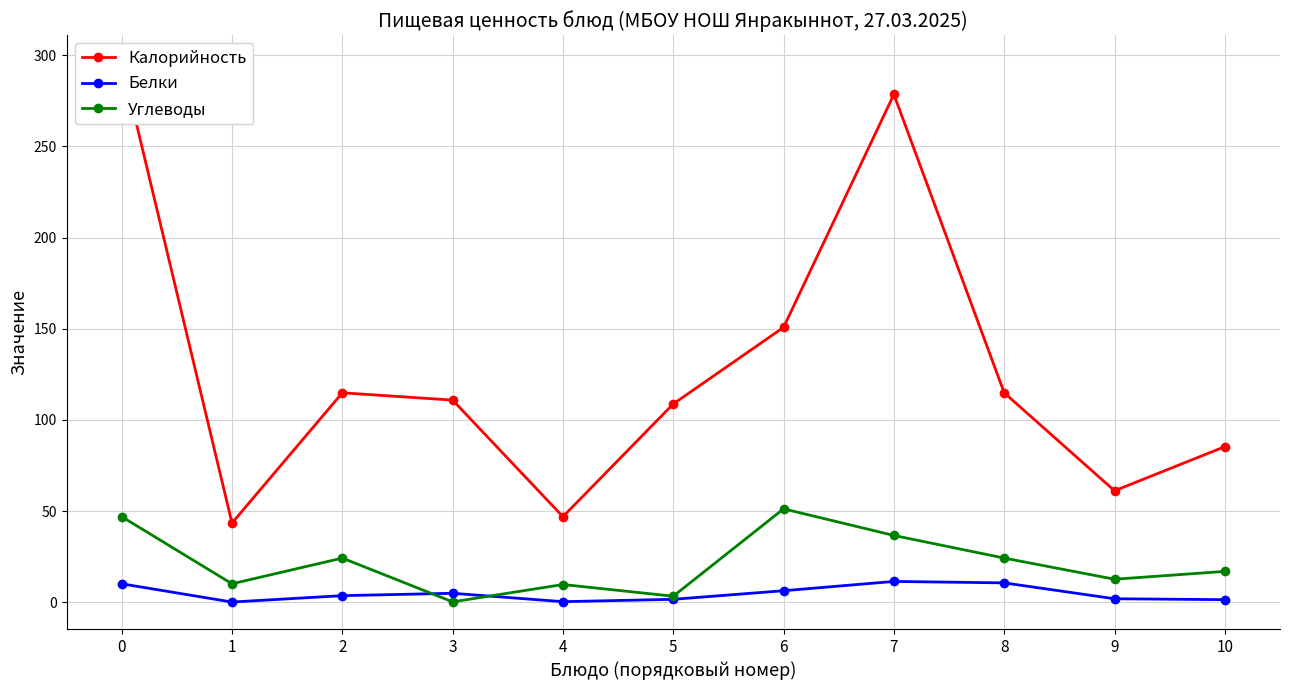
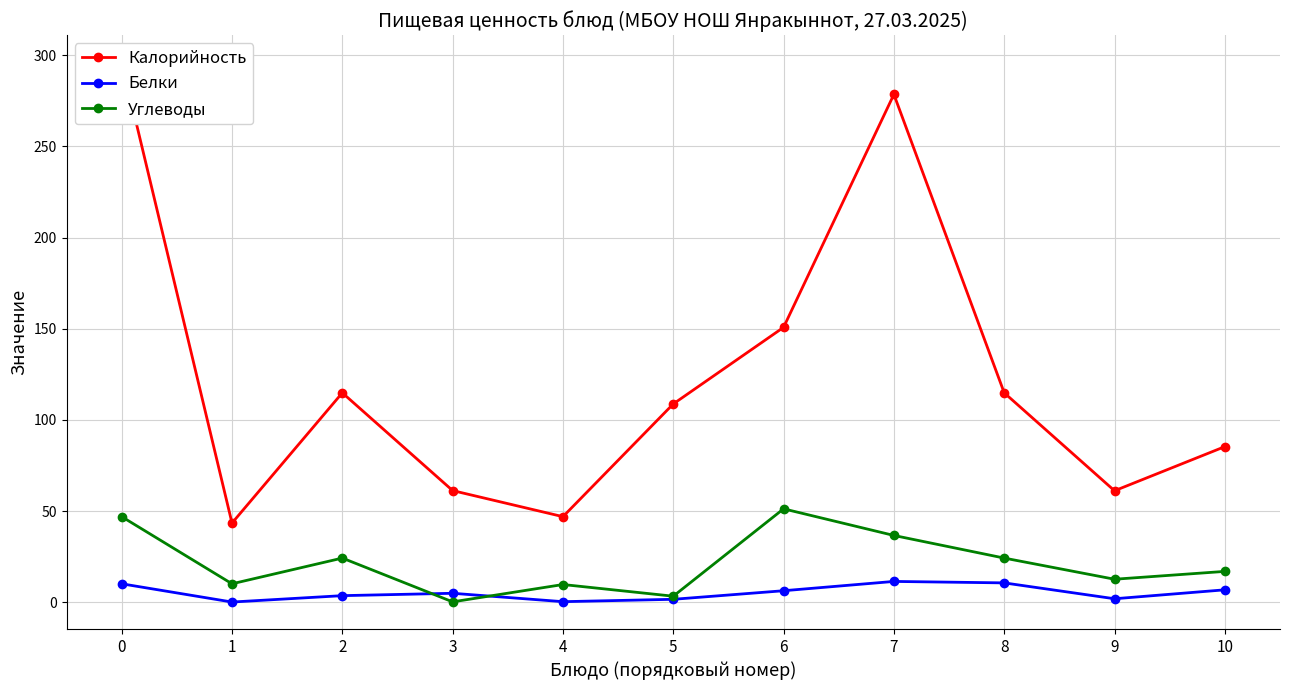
  {
    "Калорийность": {
      "1": 44,
      "2": 115,
-     "3": 111,
+     "3": 61,
      "4": 47,
      "5": 109,
      "6": 151,
      "7": 279,
      "8": 115,
      "9": 61,
      "10": 85
    },
    "Белки": {
      "0": 10,
      "1": 0,
      "2": 4,
      "3": 5,
      "4": 0,
      "5": 2,
      "6": 6,
      "7": 12,
      "8": 11,
      "9": 2,
-     "10": 2
+     "10": 7
    },
    "Углеводы": {
      "0": 47,
      "1": 10,
      "2": 24,
      "3": 0,
      "4": 10,
      "5": 3,
      "6": 51,
      "7": 37,
      "8": 24,
      "9": 13,
      "10": 17
    }
  }
